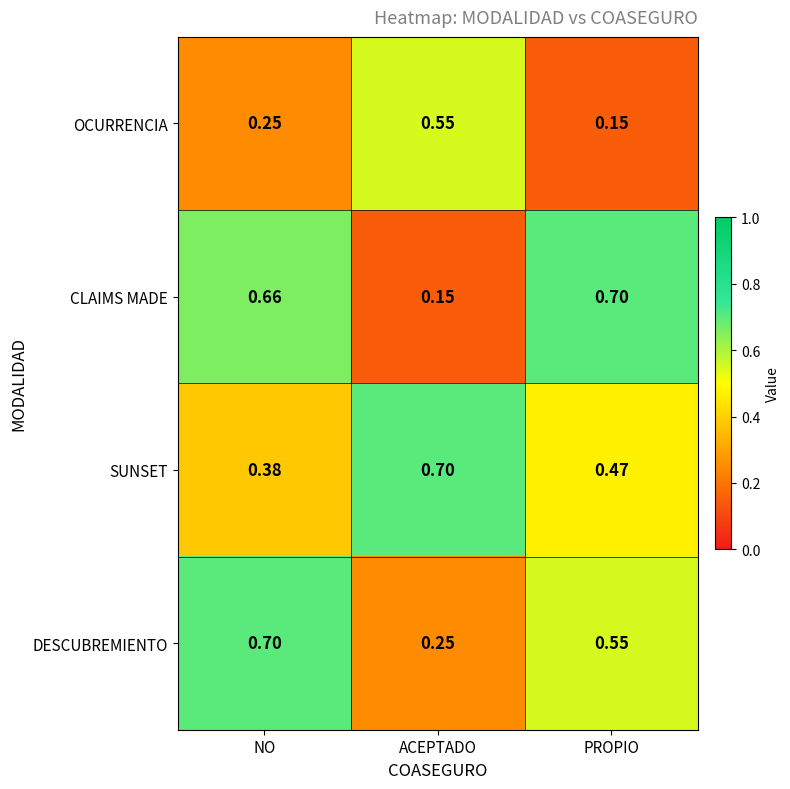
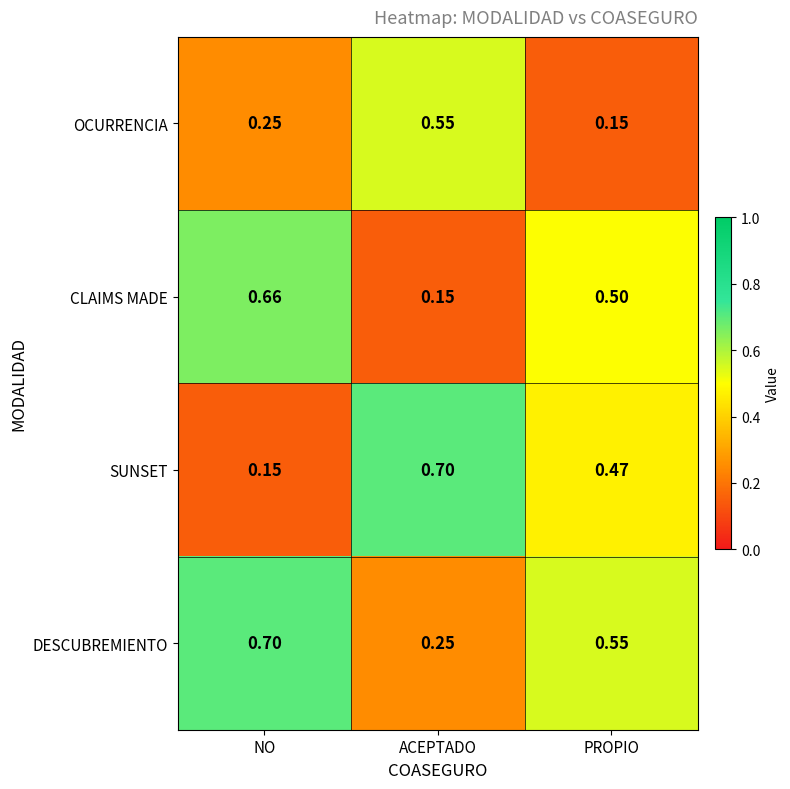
  {
    "OCURRENCIA": {
      "NO": 0.25,
      "ACEPTADO": 0.55,
      "PROPIO": 0.15
    },
    "CLAIMS MADE": {
      "NO": 0.66,
      "ACEPTADO": 0.15,
-     "PROPIO": 0.70
+     "PROPIO": 0.50
    },
    "SUNSET": {
-     "NO": 0.38,
+     "NO": 0.15,
      "ACEPTADO": 0.70,
      "PROPIO": 0.47
    },
    "DESCUBREMIENTO": {
      "NO": 0.70,
      "ACEPTADO": 0.25,
      "PROPIO": 0.55
    }
  }
